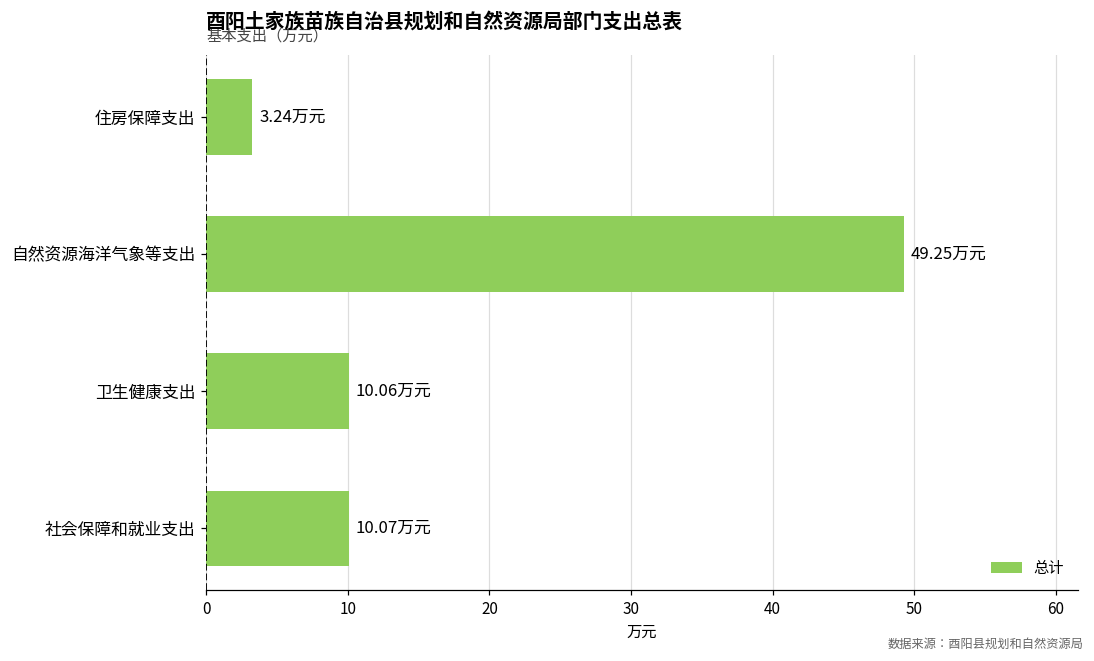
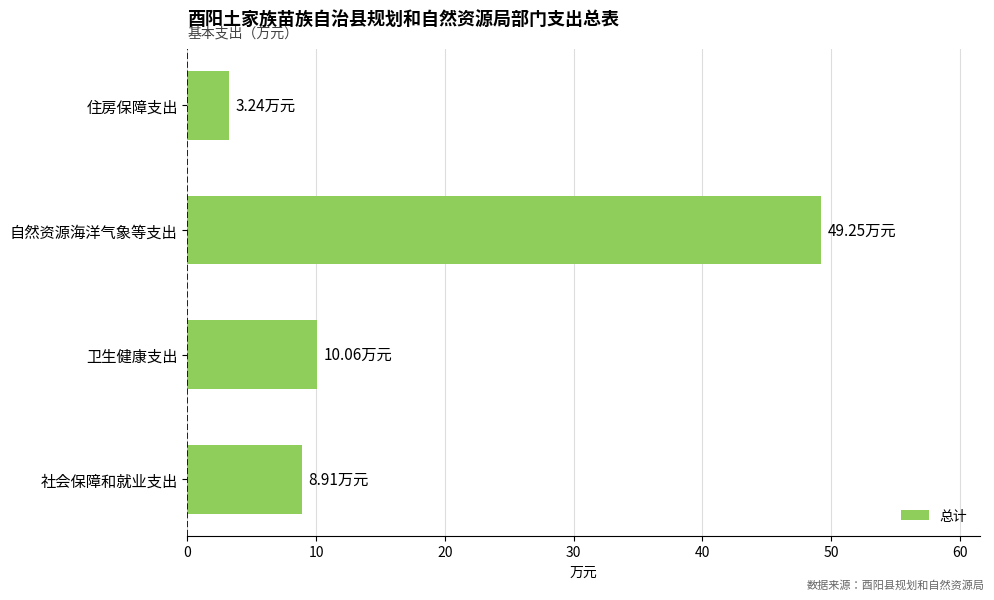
  {
    "住房保障支出": 3.24,
    "自然资源海洋气象等支出": 49.25,
    "卫生健康支出": 10.06,
-   "社会保障和就业支出": 10.07
+   "社会保障和就业支出": 8.91
  }
